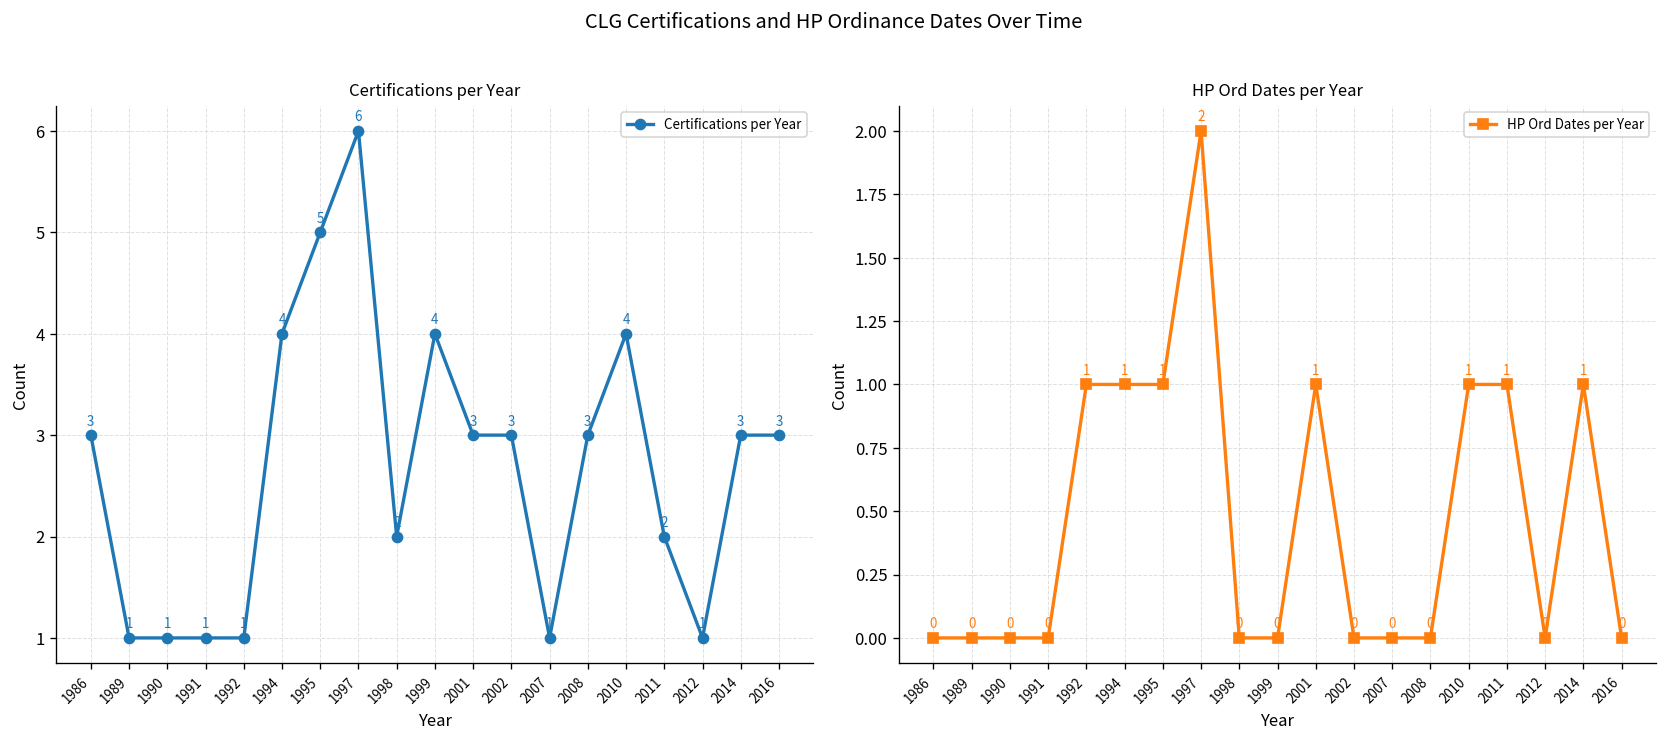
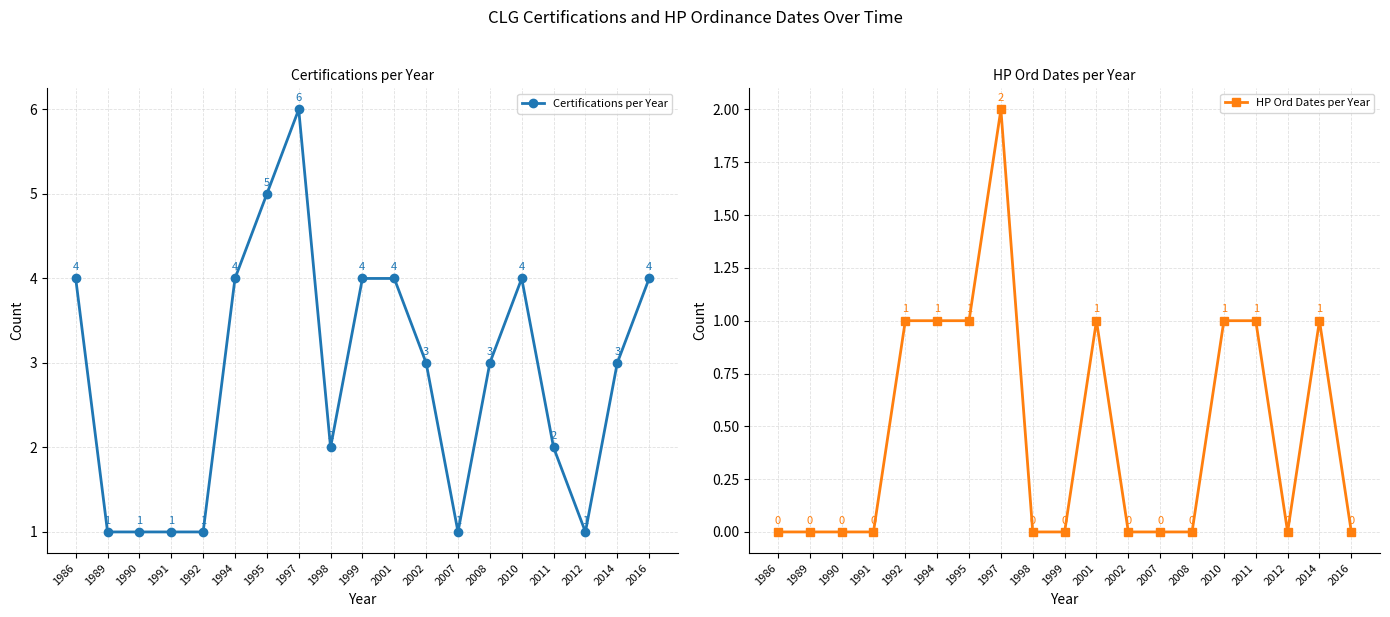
  {
    "Certifications per Year": {
-     "1986": 3,
+     "1986": 4,
      "1989": 1,
      "1990": 1,
      "1991": 1,
      "1992": 1,
      "1994": 4,
      "1995": 5,
      "1997": 6,
      "1999": 4,
-     "2001": 3,
+     "2001": 4,
      "2002": 3,
      "2008": 3,
      "2010": 4,
      "2011": 2,
      "2012": 1,
      "2014": 3,
-     "2016": 3
+     "2016": 4
    },
    "HP Ord Dates per Year": {
      "1986": 0,
      "1989": 0,
      "1990": 0,
      "1991": 0,
      "1992": 1,
      "1994": 1,
      "1995": 1,
      "1997": 2,
      "1998": 0,
      "1999": 0,
      "2001": 1,
      "2002": 0,
      "2007": 0,
      "2008": 0,
      "2010": 1,
      "2011": 1,
      "2014": 1,
      "2016": 0
    }
  }
